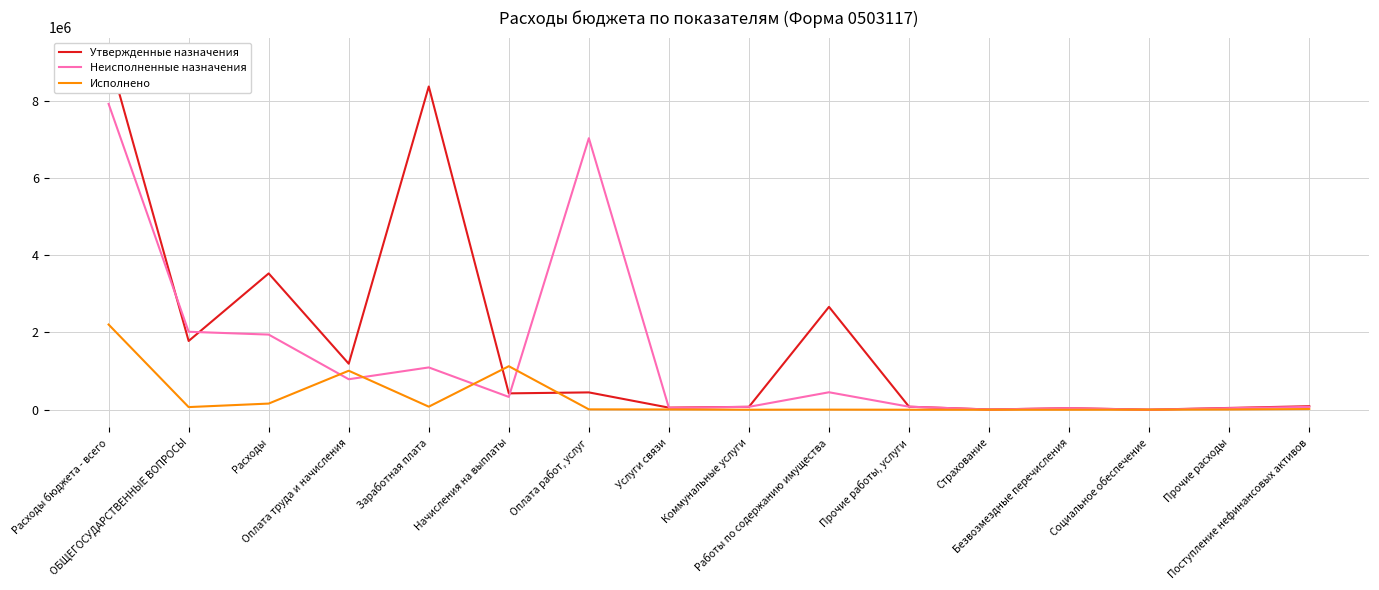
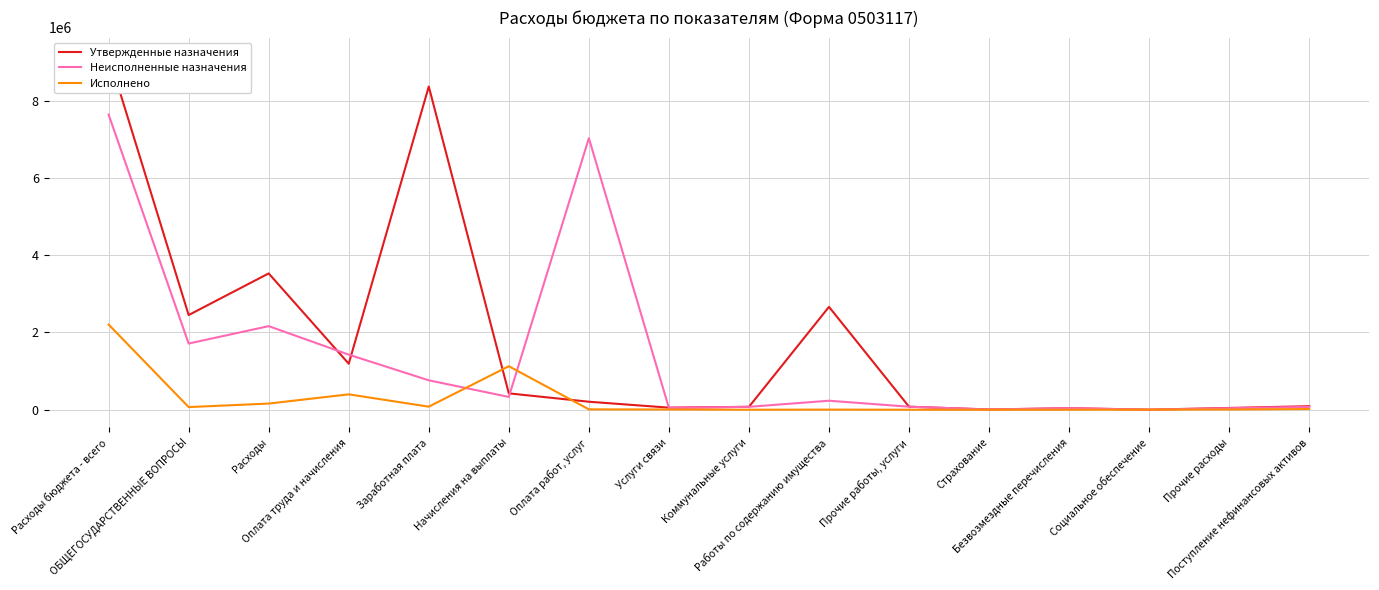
  {
    "Утвержденные назначения": {
-     "ОБЩЕГОСУДАРСТВЕННЫЕ ВОПРОСЫ": 1800000,
+     "ОБЩЕГОСУДАРСТВЕННЫЕ ВОПРОСЫ": 2500000,
      "Расходы": 3500000,
      "Оплата труда и начисления": 1200000,
      "Заработная плата": 8400000,
      "Начисления на выплаты": 400000,
-     "Оплата работ, услуг": 400000,
+     "Оплата работ, услуг": 200000,
      "Работы по содержанию имущества": 2700000
    },
    "Неисполненные назначения": {
-     "Расходы бюджета - всего": 7900000,
-     "ОБЩЕГОСУДАРСТВЕННЫЕ ВОПРОСЫ": 2000000,
-     "Расходы": 1900000,
-     "Оплата труда и начисления": 800000,
-     "Заработная плата": 1100000,
+     "Расходы бюджета - всего": 7600000,
+     "ОБЩЕГОСУДАРСТВЕННЫЕ ВОПРОСЫ": 1700000,
+     "Расходы": 2200000,
+     "Оплата труда и начисления": 1400000,
+     "Заработная плата": 800000,
      "Начисления на выплаты": 300000,
      "Оплата работ, услуг": 7000000,
-     "Работы по содержанию имущества": 500000
+     "Работы по содержанию имущества": 200000
    },
    "Исполнено": {
      "Расходы бюджета - всего": 2200000,
      "ОБЩЕГОСУДАРСТВЕННЫЕ ВОПРОСЫ": 100000,
      "Расходы": 200000,
-     "Оплата труда и начисления": 1000000,
+     "Оплата труда и начисления": 400000,
      "Заработная плата": 100000,
      "Начисления на выплаты": 1100000,
      "Оплата работ, услуг": 0,
      "Коммунальные услуги": 0,
      "Работы по содержанию имущества": 0,
      "Прочие работы, услуги": 0
    }
  }
